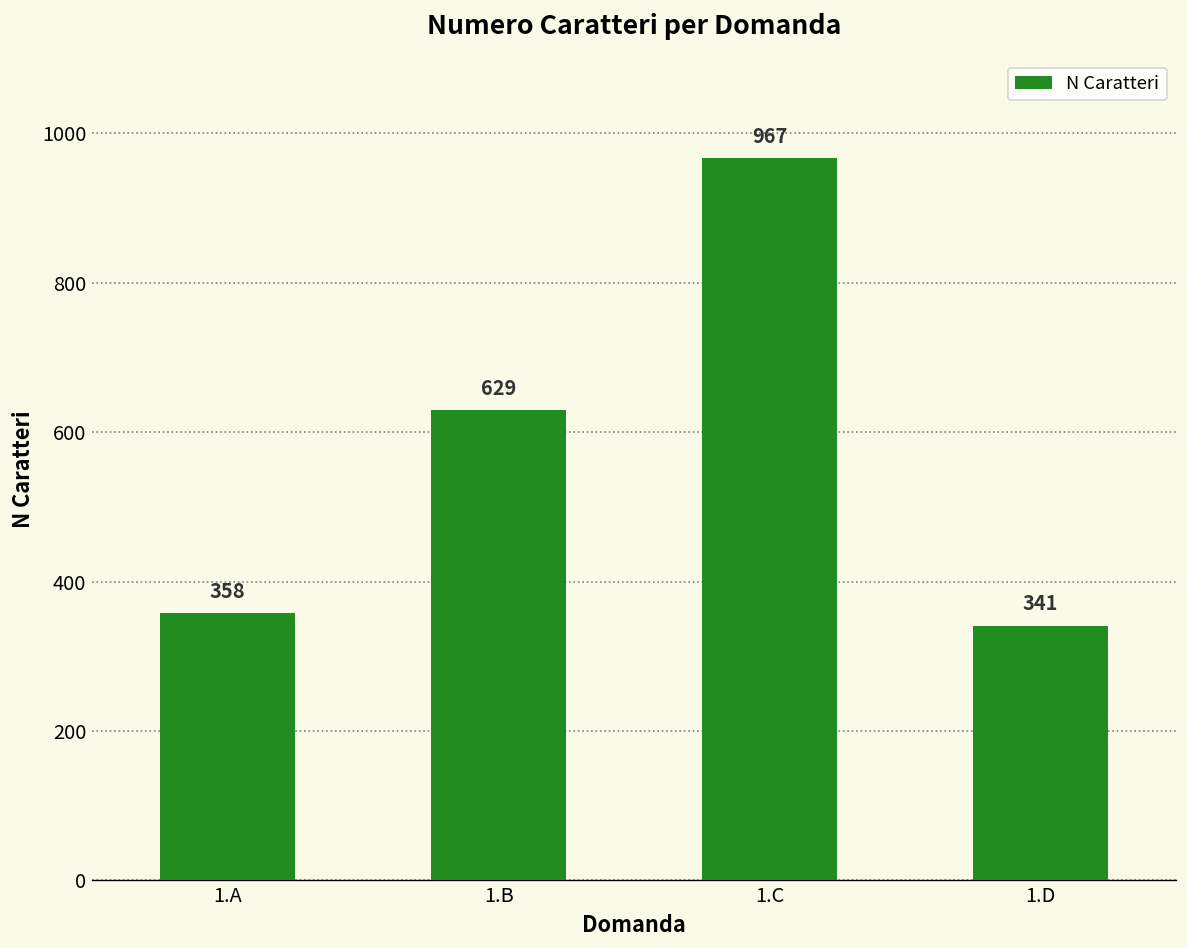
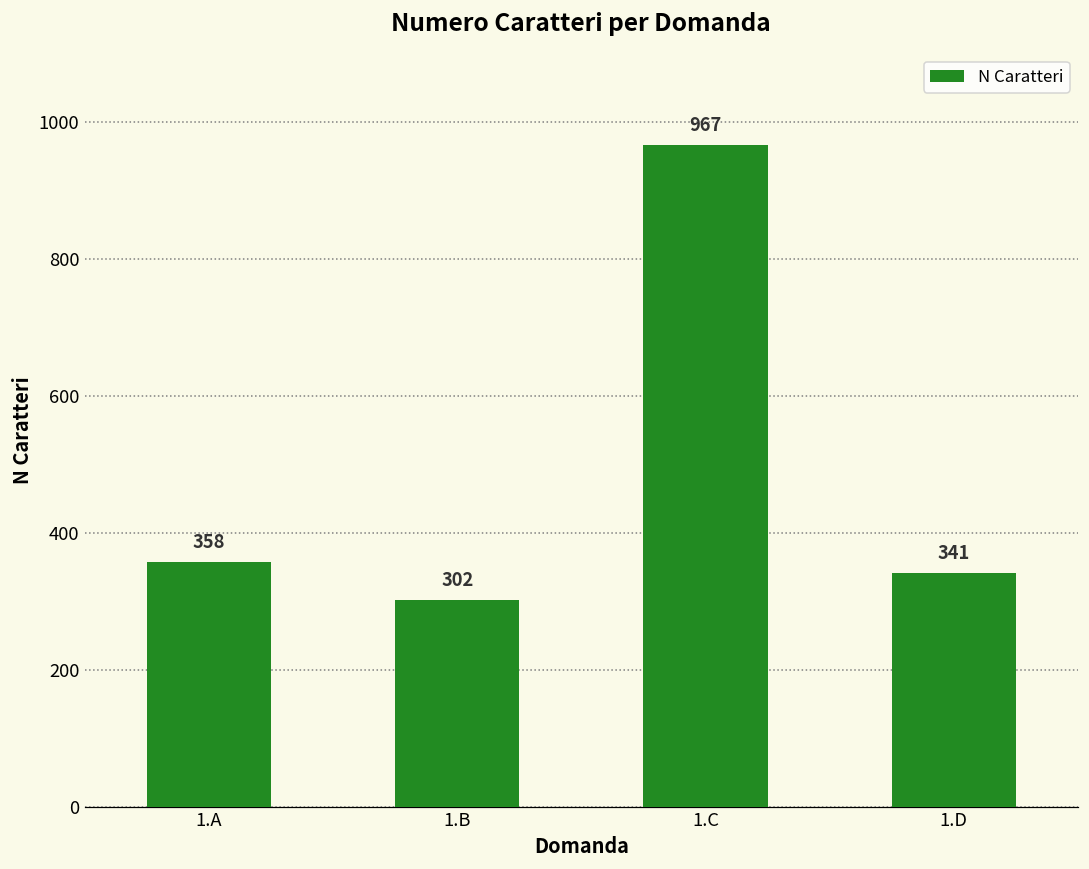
  {
    "1.A": 358,
-   "1.B": 629,
+   "1.B": 302,
    "1.C": 967,
    "1.D": 341
  }
